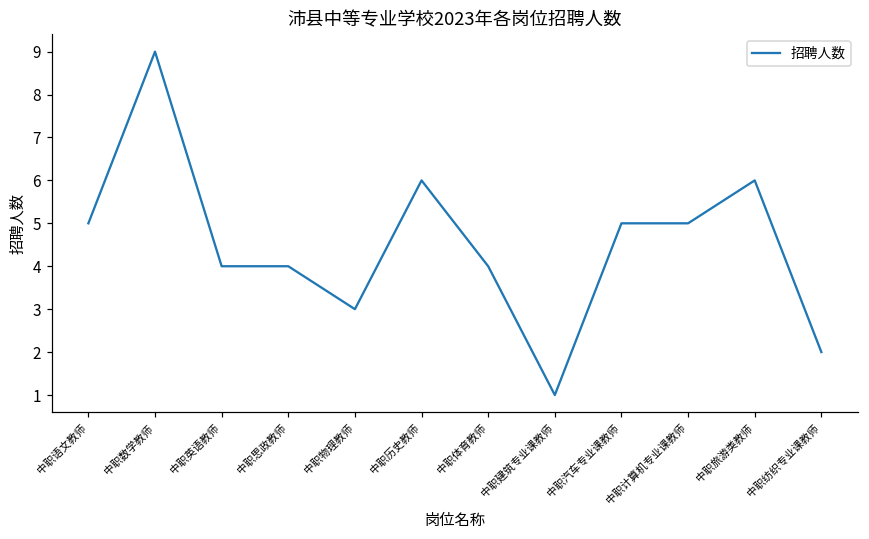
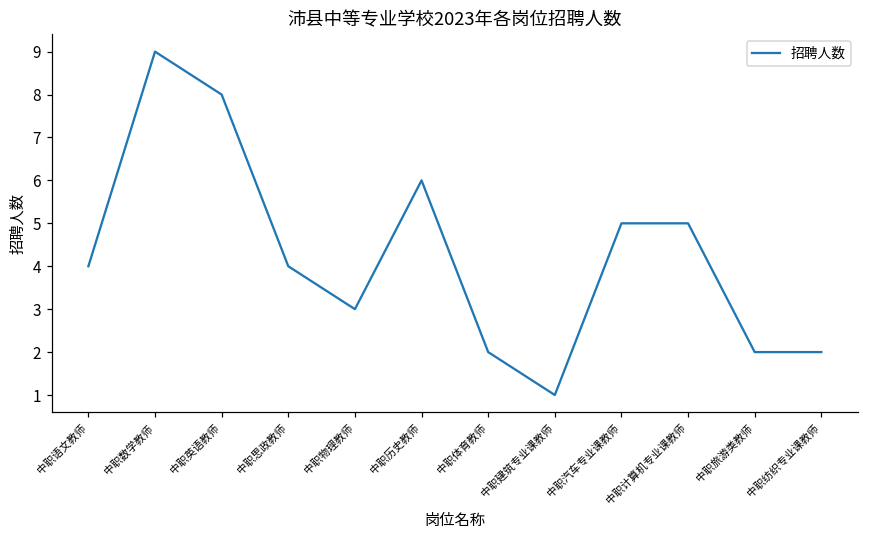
  {
-   "中职语文教师": 5,
+   "中职语文教师": 4,
    "中职数学教师": 9,
-   "中职英语教师": 4,
+   "中职英语教师": 8,
    "中职思政教师": 4,
    "中职物理教师": 3,
    "中职历史教师": 6,
-   "中职体育教师": 4,
+   "中职体育教师": 2,
    "中职建筑专业课教师": 1,
    "中职汽车专业课教师": 5,
    "中职计算机专业课教师": 5,
-   "中职旅游类教师": 6,
+   "中职旅游类教师": 2,
    "中职纺织专业课教师": 2
  }
